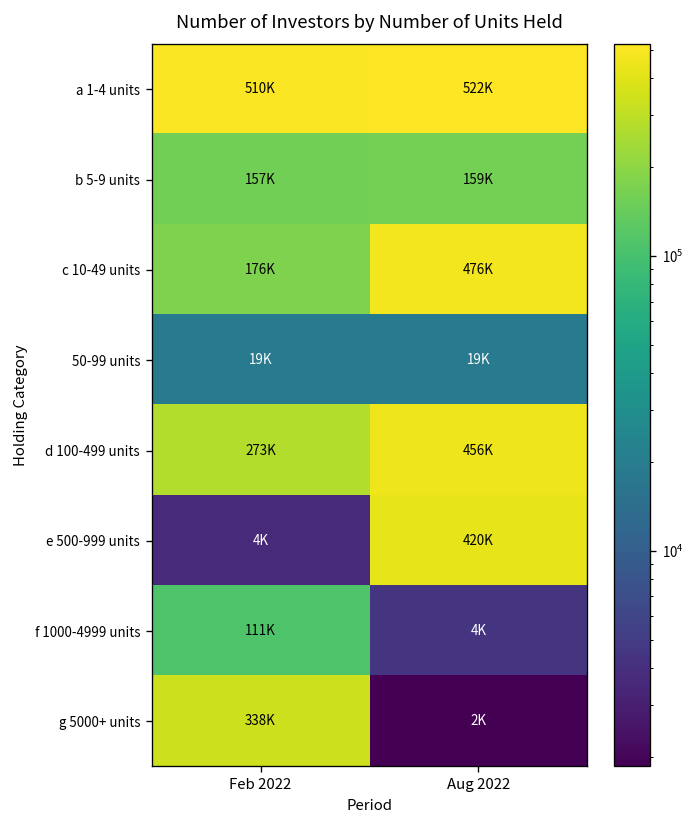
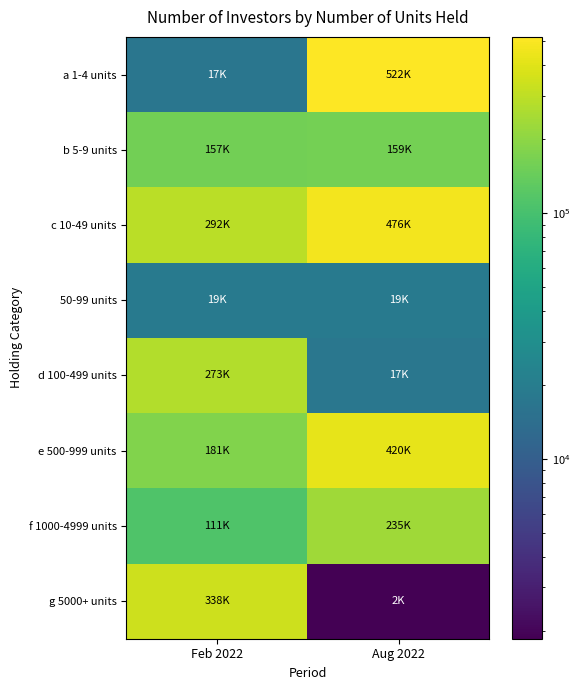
  {
    "a 1-4 units": {
-     "Feb 2022": "510K",
+     "Feb 2022": "17K",
      "Aug 2022": "522K"
    },
    "b 5-9 units": {
      "Feb 2022": "157K",
      "Aug 2022": "159K"
    },
    "c 10-49 units": {
-     "Feb 2022": "176K",
+     "Feb 2022": "292K",
      "Aug 2022": "476K"
    },
    "50-99 units": {
      "Feb 2022": "19K",
      "Aug 2022": "19K"
    },
    "d 100-499 units": {
      "Feb 2022": "273K",
-     "Aug 2022": "456K"
+     "Aug 2022": "17K"
    },
    "e 500-999 units": {
-     "Feb 2022": "4K",
+     "Feb 2022": "181K",
      "Aug 2022": "420K"
    },
    "f 1000-4999 units": {
      "Feb 2022": "111K",
-     "Aug 2022": "4K"
+     "Aug 2022": "235K"
    },
    "g 5000+ units": {
      "Feb 2022": "338K",
      "Aug 2022": "2K"
    }
  }
